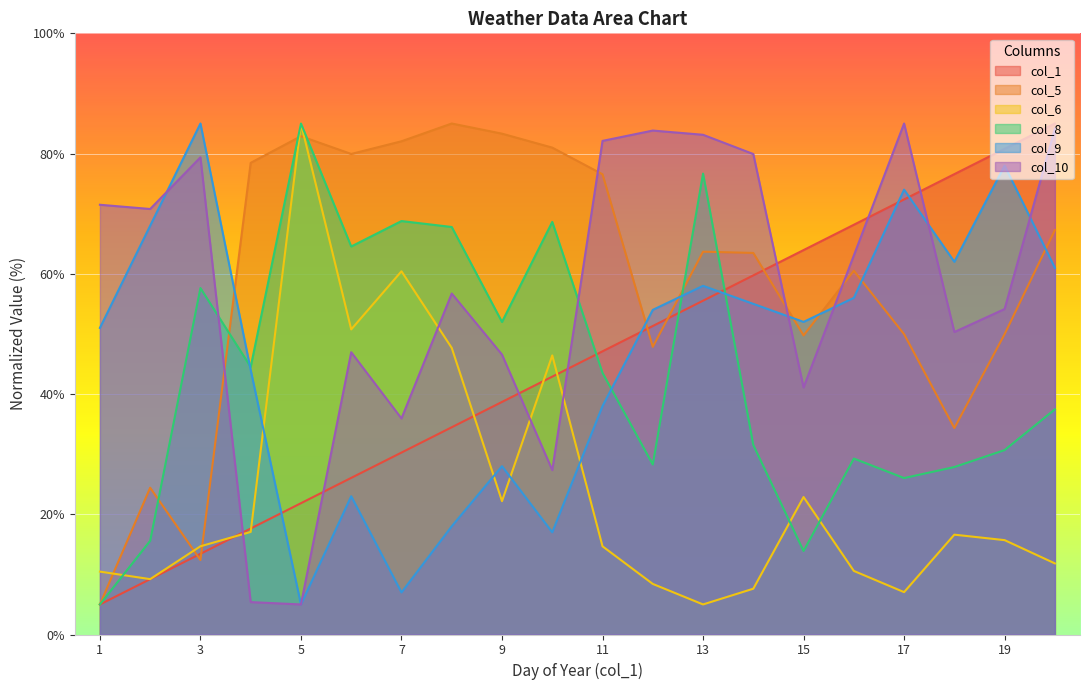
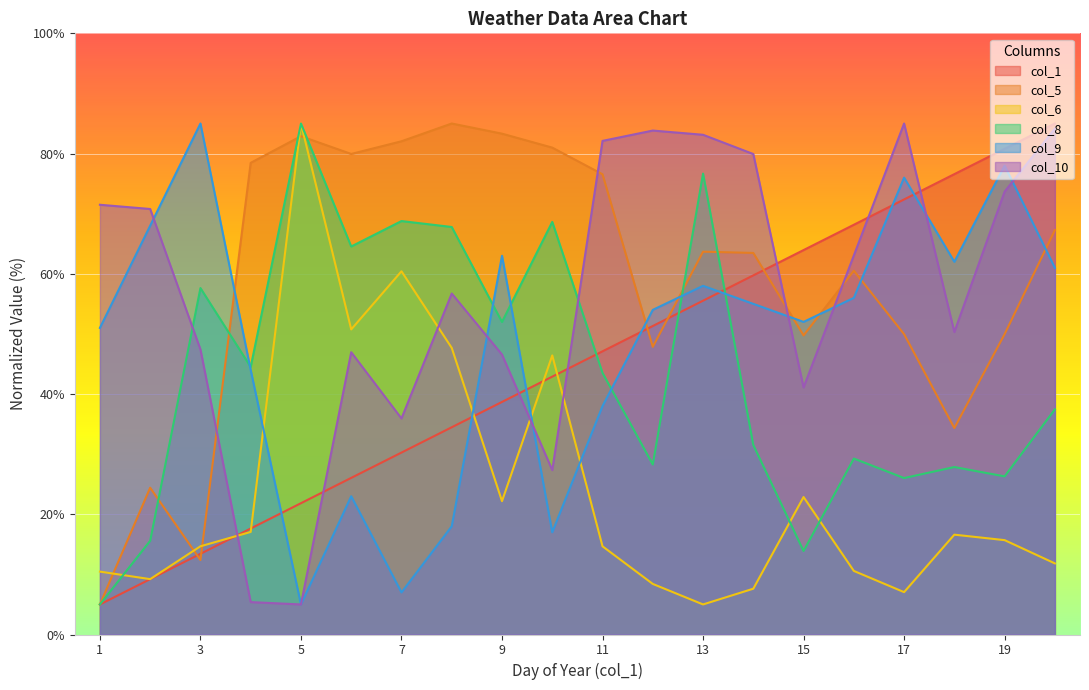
  {
    "col_8": {
      "3": "58%",
      "7": "69%",
      "9": "52%",
      "11": "44%",
      "13": "77%",
      "15": "14%",
      "17": "26%",
-     "19": "31%"
+     "19": "26%"
    },
    "col_9": {
      "1": "51%",
      "3": "85%",
      "7": "7%",
-     "9": "28%",
+     "9": "63%",
      "11": "38%",
      "13": "58%",
      "15": "52%",
-     "17": "74%"
+     "17": "76%"
    },
    "col_10": {
      "1": "71%",
-     "3": "79%",
+     "3": "47%",
      "7": "36%",
      "9": "47%",
      "11": "82%",
      "13": "83%",
      "15": "41%",
      "17": "85%",
-     "19": "54%"
+     "19": "74%"
    }
  }
